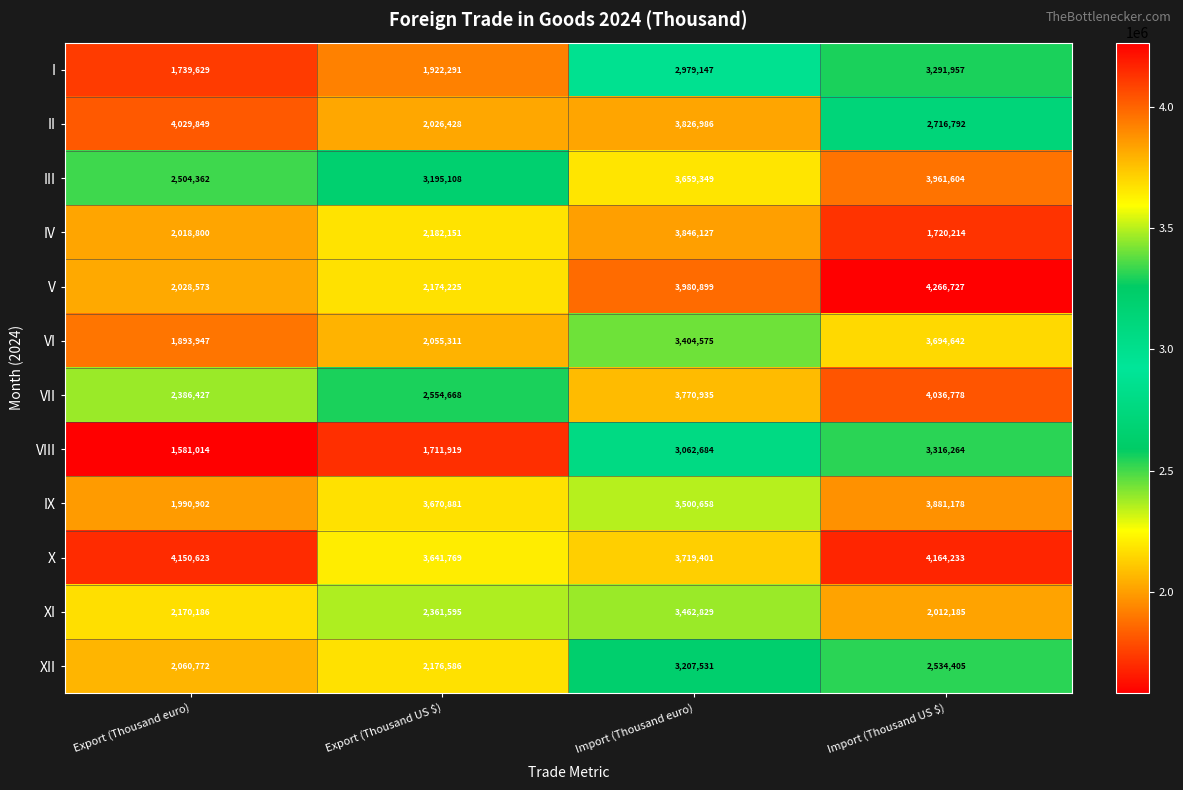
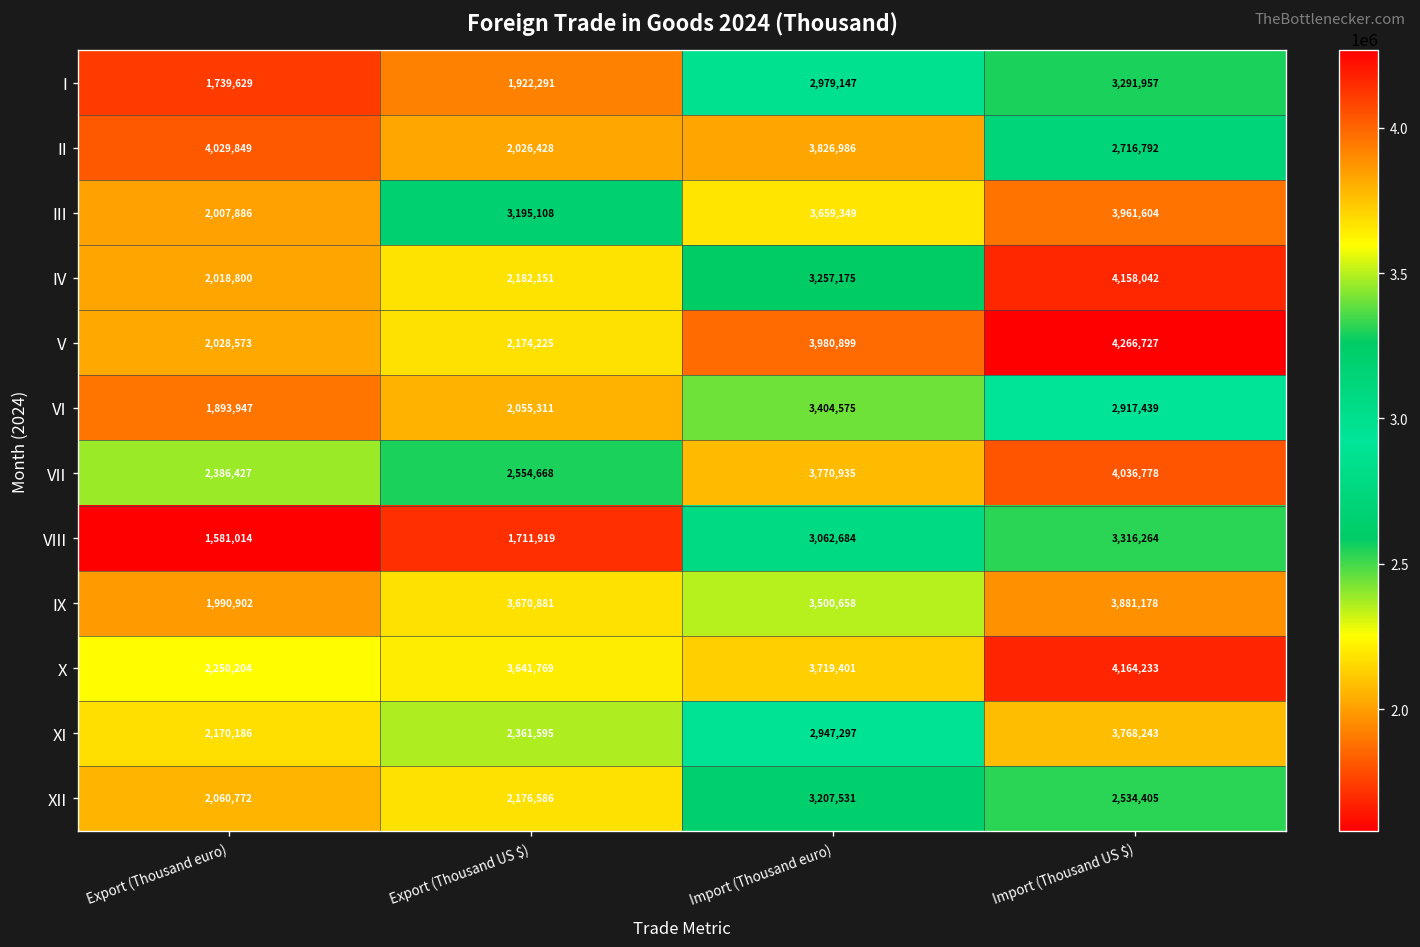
  {
    "I": {
      "Export (Thousand euro)": "1,739,629",
      "Export (Thousand US $)": "1,922,291",
      "Import (Thousand euro)": "2,979,147",
      "Import (Thousand US $)": "3,291,957"
    },
    "II": {
      "Export (Thousand euro)": "4,029,849",
      "Export (Thousand US $)": "2,026,428",
      "Import (Thousand euro)": "3,826,986",
      "Import (Thousand US $)": "2,716,792"
    },
    "III": {
-     "Export (Thousand euro)": "2,504,362",
+     "Export (Thousand euro)": "2,007,886",
      "Export (Thousand US $)": "3,195,108",
      "Import (Thousand euro)": "3,659,349",
      "Import (Thousand US $)": "3,961,604"
    },
    "IV": {
      "Export (Thousand euro)": "2,018,800",
      "Export (Thousand US $)": "2,182,151",
-     "Import (Thousand euro)": "3,846,127",
-     "Import (Thousand US $)": "1,720,214"
+     "Import (Thousand euro)": "3,257,175",
+     "Import (Thousand US $)": "4,158,042"
    },
    "V": {
      "Export (Thousand euro)": "2,028,573",
      "Export (Thousand US $)": "2,174,225",
      "Import (Thousand euro)": "3,980,899",
      "Import (Thousand US $)": "4,266,727"
    },
    "VI": {
      "Export (Thousand euro)": "1,893,947",
      "Export (Thousand US $)": "2,055,311",
      "Import (Thousand euro)": "3,404,575",
-     "Import (Thousand US $)": "3,694,642"
+     "Import (Thousand US $)": "2,917,439"
    },
    "VII": {
      "Export (Thousand euro)": "2,386,427",
      "Export (Thousand US $)": "2,554,668",
      "Import (Thousand euro)": "3,770,935",
      "Import (Thousand US $)": "4,036,778"
    },
    "VIII": {
      "Export (Thousand euro)": "1,581,014",
      "Export (Thousand US $)": "1,711,919",
      "Import (Thousand euro)": "3,062,684",
      "Import (Thousand US $)": "3,316,264"
    },
    "IX": {
      "Export (Thousand euro)": "1,990,902",
      "Export (Thousand US $)": "3,670,881",
      "Import (Thousand euro)": "3,500,658",
      "Import (Thousand US $)": "3,881,178"
    },
    "X": {
-     "Export (Thousand euro)": "4,150,623",
+     "Export (Thousand euro)": "2,250,204",
      "Export (Thousand US $)": "3,641,769",
      "Import (Thousand euro)": "3,719,401",
      "Import (Thousand US $)": "4,164,233"
    },
    "XI": {
      "Export (Thousand euro)": "2,170,186",
      "Export (Thousand US $)": "2,361,595",
-     "Import (Thousand euro)": "3,462,829",
-     "Import (Thousand US $)": "2,012,185"
+     "Import (Thousand euro)": "2,947,297",
+     "Import (Thousand US $)": "3,768,243"
    },
    "XII": {
      "Export (Thousand euro)": "2,060,772",
      "Export (Thousand US $)": "2,176,586",
      "Import (Thousand euro)": "3,207,531",
      "Import (Thousand US $)": "2,534,405"
    }
  }
